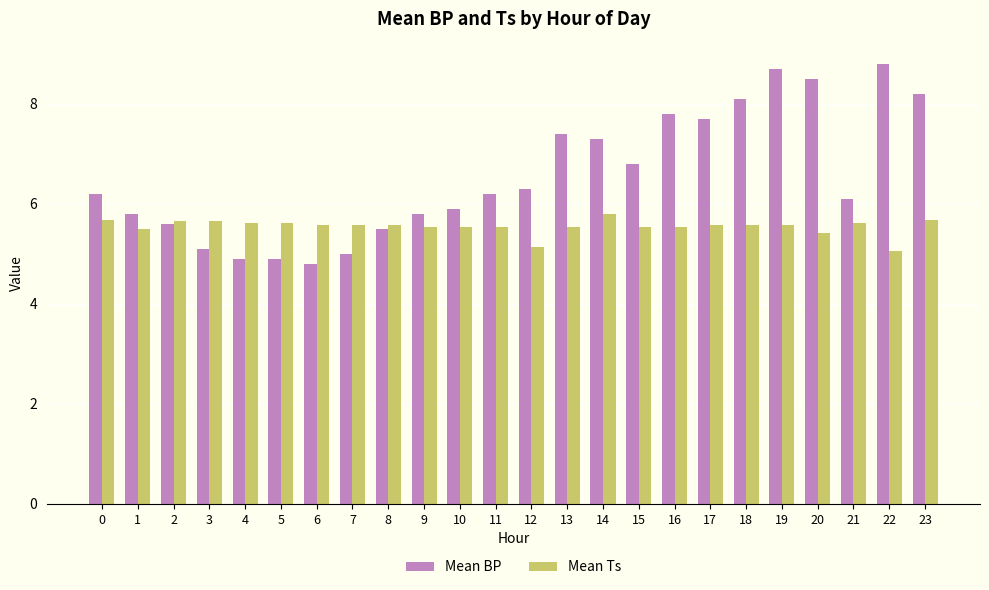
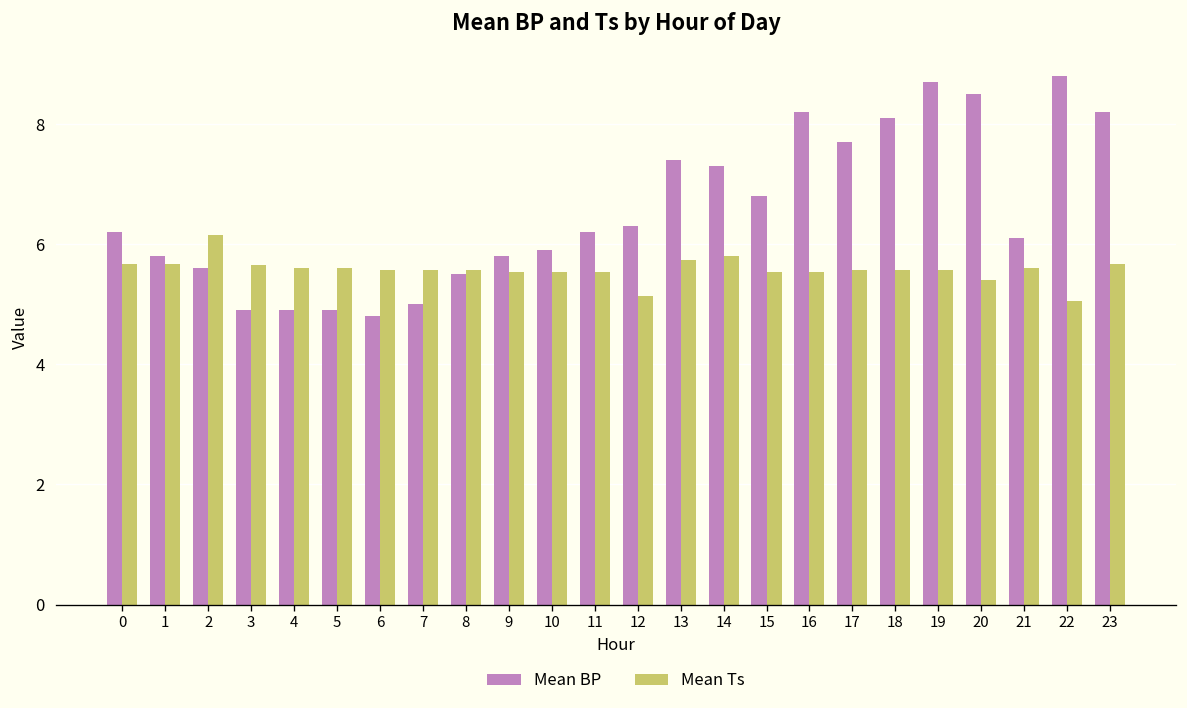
  {
    "Mean BP": {
      "0": 6.2,
      "1": 5.8,
      "2": 5.6,
-     "3": 5.1,
+     "3": 4.9,
      "4": 4.9,
      "5": 4.9,
      "6": 4.8,
      "7": 5.0,
      "8": 5.5,
      "9": 5.8,
      "10": 5.9,
      "11": 6.2,
      "12": 6.3,
      "13": 7.4,
      "14": 7.3,
      "15": 6.8,
-     "16": 7.8,
+     "16": 8.2,
      "17": 7.7,
      "18": 8.1,
      "19": 8.7,
      "20": 8.5,
      "21": 6.1,
      "22": 8.8,
      "23": 8.2
    },
    "Mean Ts": {
      "0": 5.7,
-     "1": 5.5,
-     "2": 5.7,
+     "1": 5.7,
+     "2": 6.2,
      "3": 5.7,
      "4": 5.6,
      "5": 5.6,
      "6": 5.6,
      "7": 5.6,
      "8": 5.6,
      "9": 5.5,
      "10": 5.5,
      "11": 5.5,
      "12": 5.1,
-     "13": 5.5,
+     "13": 5.7,
      "14": 5.8,
      "15": 5.5,
      "16": 5.5,
      "17": 5.6,
      "18": 5.6,
      "19": 5.6,
      "20": 5.4,
      "21": 5.6,
      "22": 5.1,
      "23": 5.7
    }
  }
